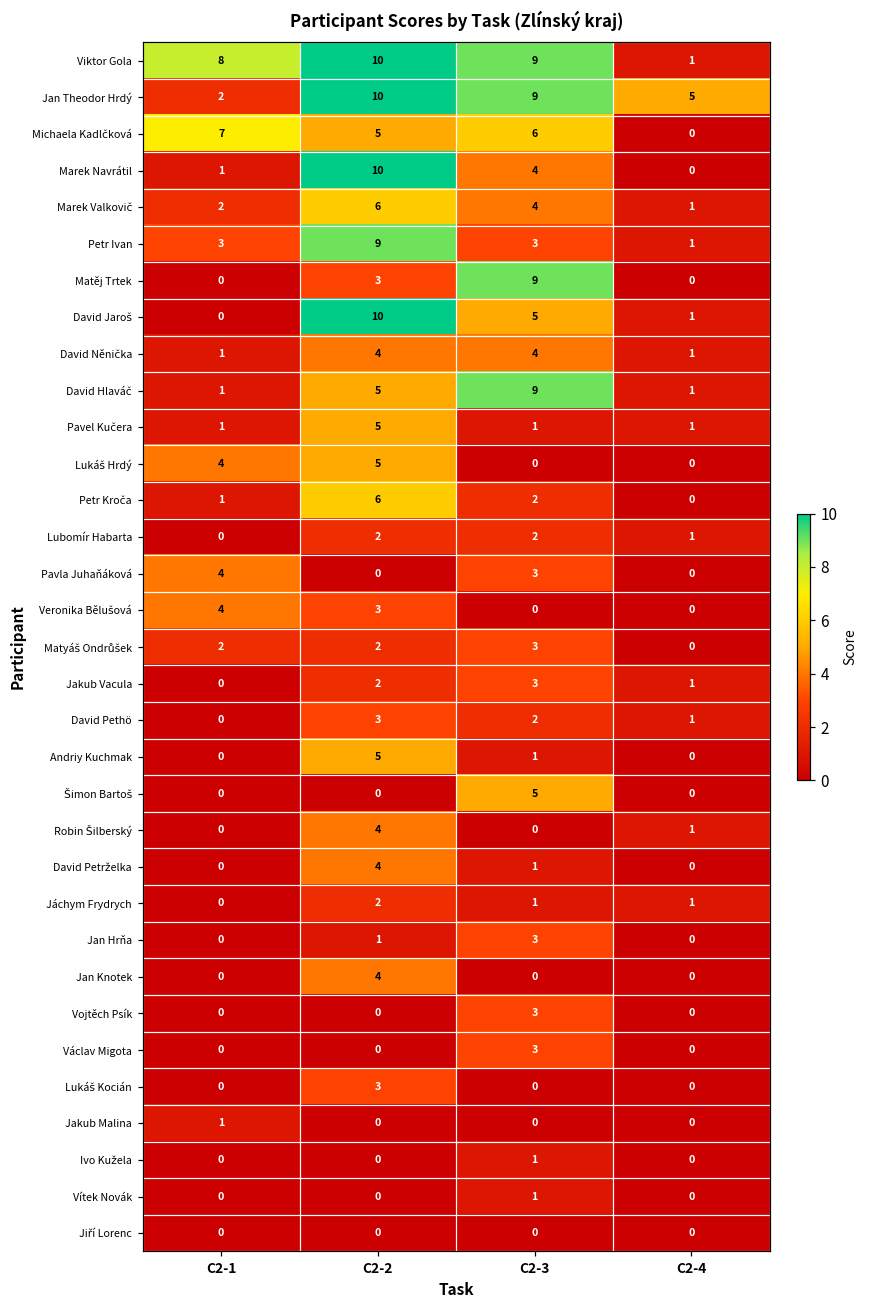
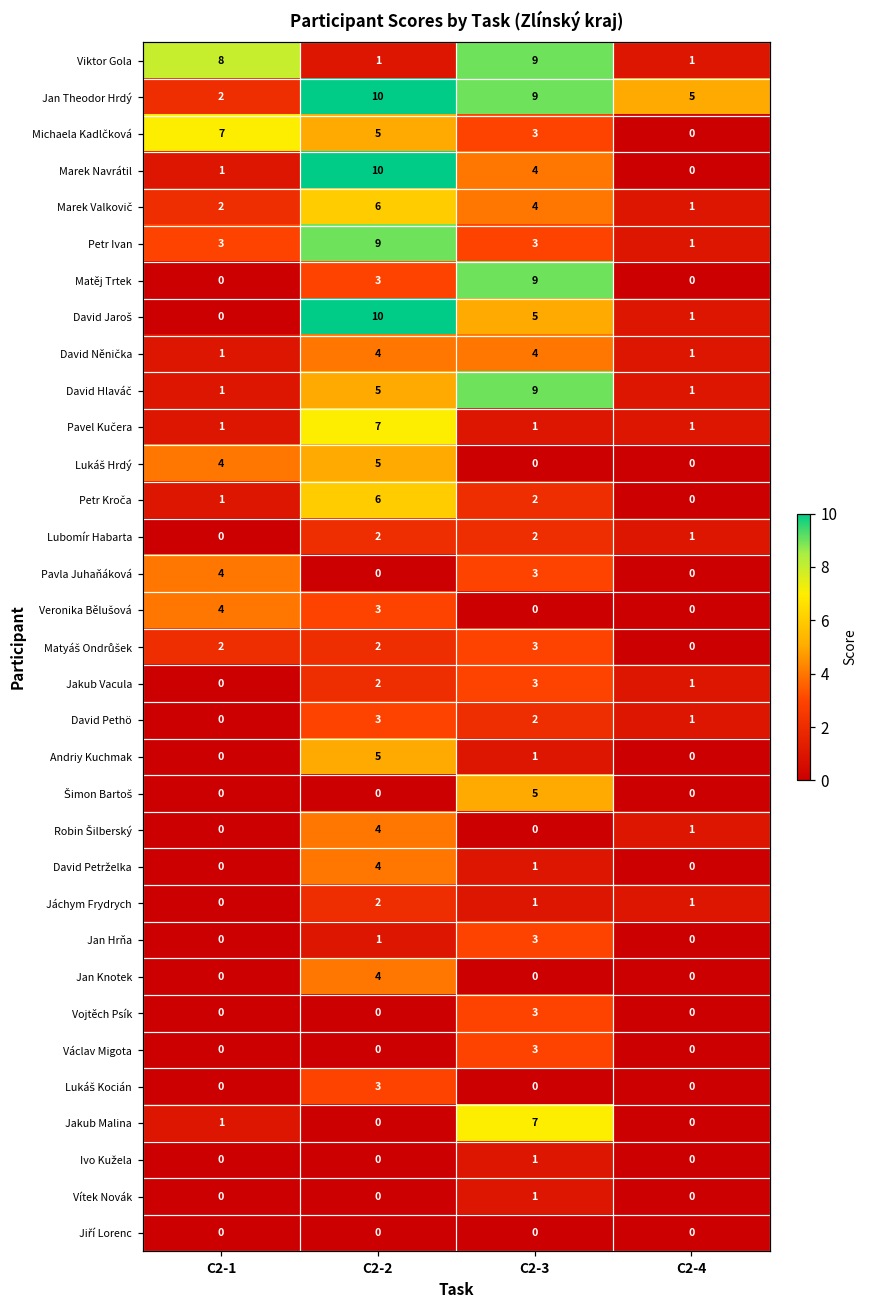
  {
    "Viktor Gola": {
      "C2-1": 8,
-     "C2-2": 10,
+     "C2-2": 1,
      "C2-3": 9,
      "C2-4": 1
    },
    "Jan Theodor Hrdý": {
      "C2-1": 2,
      "C2-2": 10,
      "C2-3": 9,
      "C2-4": 5
    },
    "Michaela Kadlčková": {
      "C2-1": 7,
      "C2-2": 5,
-     "C2-3": 6,
+     "C2-3": 3,
      "C2-4": 0
    },
    "Marek Navrátil": {
      "C2-1": 1,
      "C2-2": 10,
      "C2-3": 4,
      "C2-4": 0
    },
    "Marek Valkovič": {
      "C2-1": 2,
      "C2-2": 6,
      "C2-3": 4,
      "C2-4": 1
    },
    "Petr Ivan": {
      "C2-1": 3,
      "C2-2": 9,
      "C2-3": 3,
      "C2-4": 1
    },
    "Matěj Trtek": {
      "C2-1": 0,
      "C2-2": 3,
      "C2-3": 9,
      "C2-4": 0
    },
    "David Jaroš": {
      "C2-1": 0,
      "C2-2": 10,
      "C2-3": 5,
      "C2-4": 1
    },
    "David Něnička": {
      "C2-1": 1,
      "C2-2": 4,
      "C2-3": 4,
      "C2-4": 1
    },
    "David Hlaváč": {
      "C2-1": 1,
      "C2-2": 5,
      "C2-3": 9,
      "C2-4": 1
    },
    "Pavel Kučera": {
      "C2-1": 1,
-     "C2-2": 5,
+     "C2-2": 7,
      "C2-3": 1,
      "C2-4": 1
    },
    "Lukáš Hrdý": {
      "C2-1": 4,
      "C2-2": 5,
      "C2-3": 0,
      "C2-4": 0
    },
    "Petr Kroča": {
      "C2-1": 1,
      "C2-2": 6,
      "C2-3": 2,
      "C2-4": 0
    },
    "Lubomír Habarta": {
      "C2-1": 0,
      "C2-2": 2,
      "C2-3": 2,
      "C2-4": 1
    },
    "Pavla Juhaňáková": {
      "C2-1": 4,
      "C2-2": 0,
      "C2-3": 3,
      "C2-4": 0
    },
    "Veronika Bělušová": {
      "C2-1": 4,
      "C2-2": 3,
      "C2-3": 0,
      "C2-4": 0
    },
    "Matyáš Ondrůšek": {
      "C2-1": 2,
      "C2-2": 2,
      "C2-3": 3,
      "C2-4": 0
    },
    "Jakub Vacula": {
      "C2-1": 0,
      "C2-2": 2,
      "C2-3": 3,
      "C2-4": 1
    },
    "David Pethö": {
      "C2-1": 0,
      "C2-2": 3,
      "C2-3": 2,
      "C2-4": 1
    },
    "Andriy Kuchmak": {
      "C2-1": 0,
      "C2-2": 5,
      "C2-3": 1,
      "C2-4": 0
    },
    "Šimon Bartoš": {
      "C2-1": 0,
      "C2-2": 0,
      "C2-3": 5,
      "C2-4": 0
    },
    "Robin Šilberský": {
      "C2-1": 0,
      "C2-2": 4,
      "C2-3": 0,
      "C2-4": 1
    },
    "David Petrželka": {
      "C2-1": 0,
      "C2-2": 4,
      "C2-3": 1,
      "C2-4": 0
    },
    "Jáchym Frydrych": {
      "C2-1": 0,
      "C2-2": 2,
      "C2-3": 1,
      "C2-4": 1
    },
    "Jan Hrňa": {
      "C2-1": 0,
      "C2-2": 1,
      "C2-3": 3,
      "C2-4": 0
    },
    "Jan Knotek": {
      "C2-1": 0,
      "C2-2": 4,
      "C2-3": 0,
      "C2-4": 0
    },
    "Vojtěch Psík": {
      "C2-1": 0,
      "C2-2": 0,
      "C2-3": 3,
      "C2-4": 0
    },
    "Václav Migota": {
      "C2-1": 0,
      "C2-2": 0,
      "C2-3": 3,
      "C2-4": 0
    },
    "Lukáš Kocián": {
      "C2-1": 0,
      "C2-2": 3,
      "C2-3": 0,
      "C2-4": 0
    },
    "Jakub Malina": {
      "C2-1": 1,
      "C2-2": 0,
-     "C2-3": 0,
+     "C2-3": 7,
      "C2-4": 0
    },
    "Ivo Kužela": {
      "C2-1": 0,
      "C2-2": 0,
      "C2-3": 1,
      "C2-4": 0
    },
    "Vítek Novák": {
      "C2-1": 0,
      "C2-2": 0,
      "C2-3": 1,
      "C2-4": 0
    },
    "Jiří Lorenc": {
      "C2-1": 0,
      "C2-2": 0,
      "C2-3": 0,
      "C2-4": 0
    }
  }
